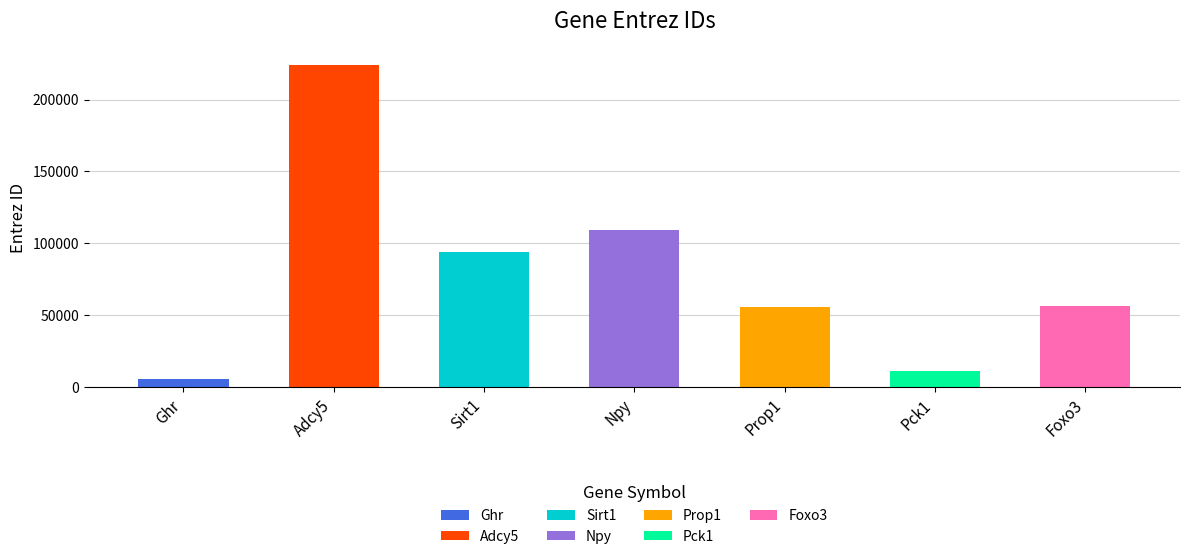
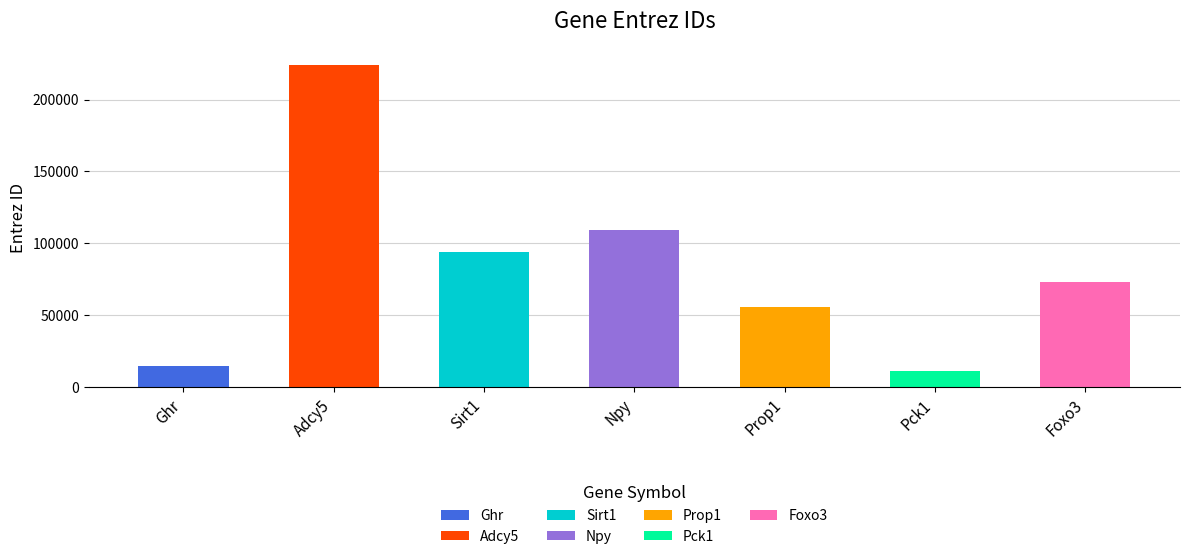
  {
-   "Ghr": 5000,
+   "Ghr": 15000,
    "Adcy5": 224000,
    "Sirt1": 94000,
    "Npy": 110000,
    "Prop1": 56000,
    "Pck1": 11000,
-   "Foxo3": 56000
+   "Foxo3": 73000
  }
